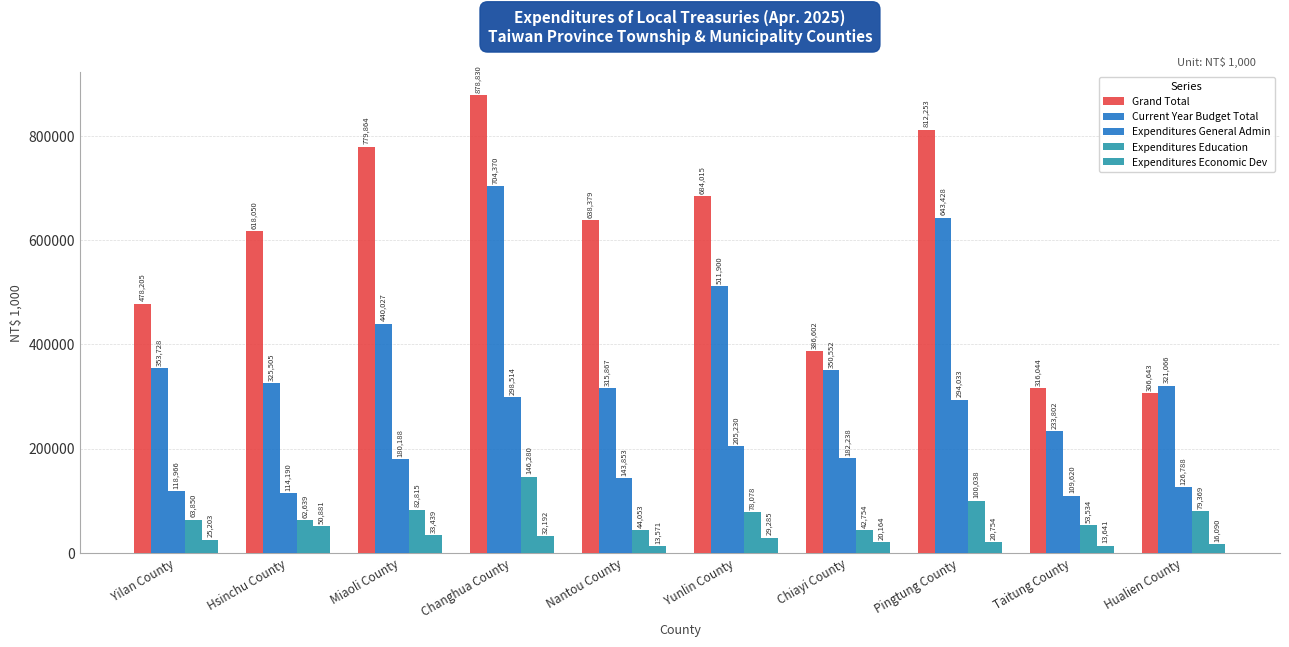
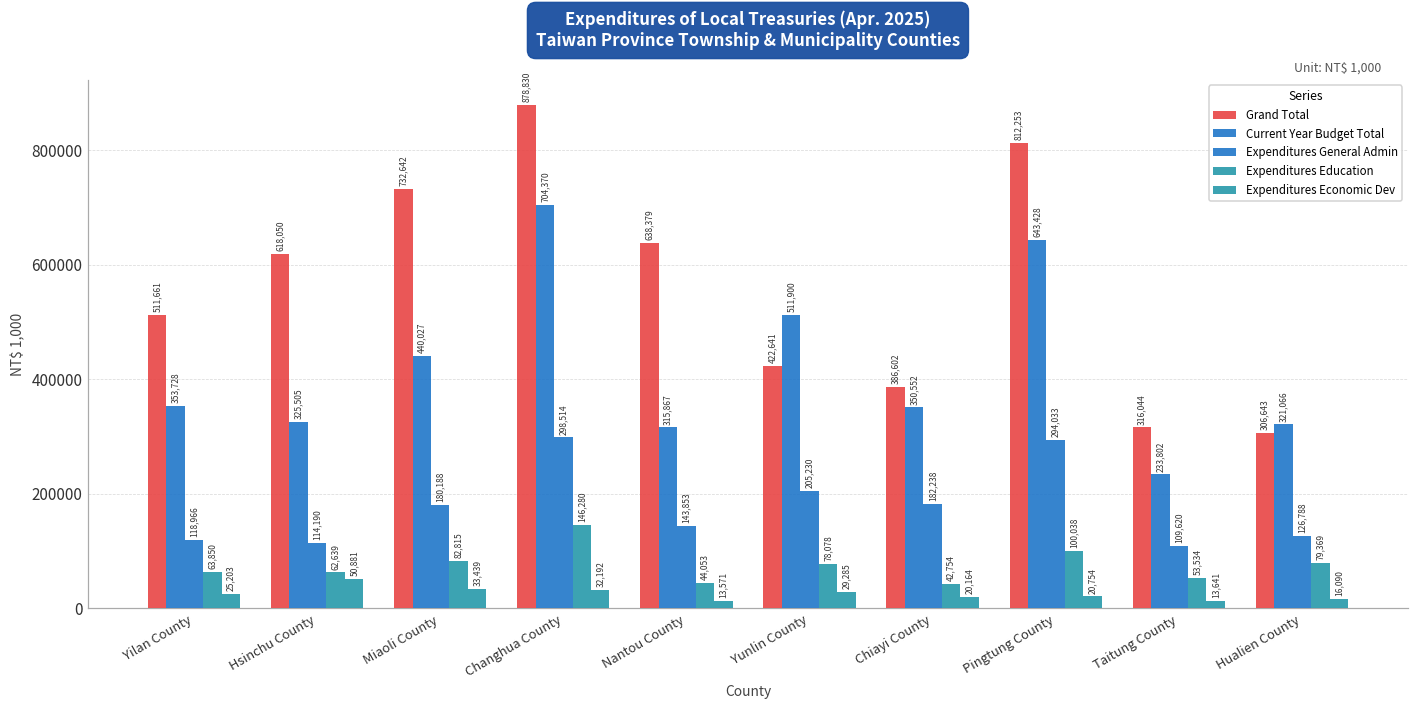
  {
    "Grand Total": {
-     "Yilan County": "478,205",
+     "Yilan County": "511,661",
      "Hsinchu County": "618,050",
-     "Miaoli County": "779,864",
+     "Miaoli County": "732,642",
      "Changhua County": "878,830",
      "Nantou County": "638,379",
-     "Yunlin County": "684,015",
+     "Yunlin County": "422,641",
      "Chiayi County": "386,602",
      "Pingtung County": "812,253",
      "Taitung County": "316,044",
      "Hualien County": "306,643"
    }
  }
